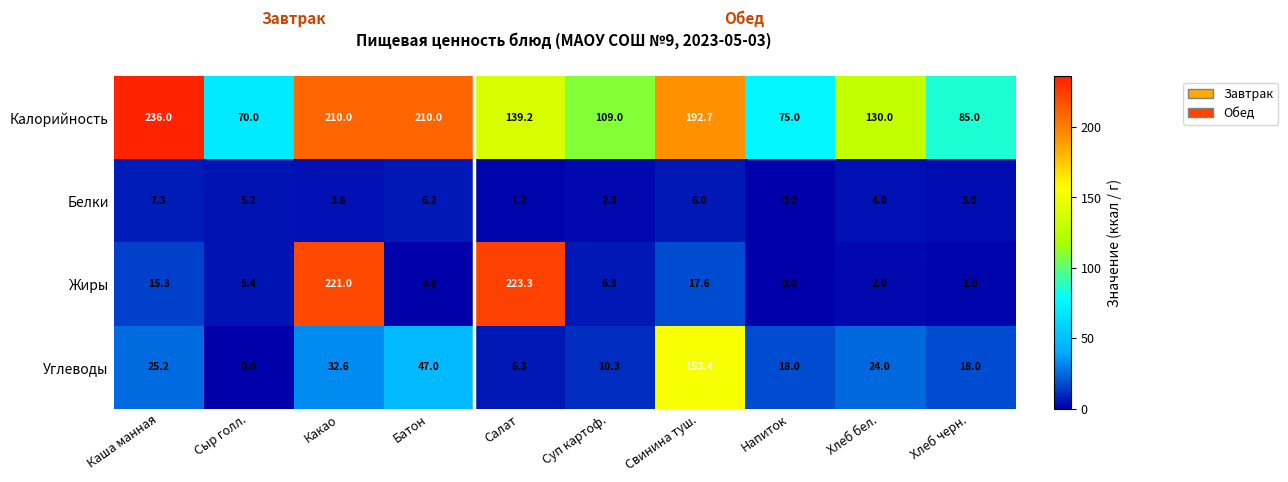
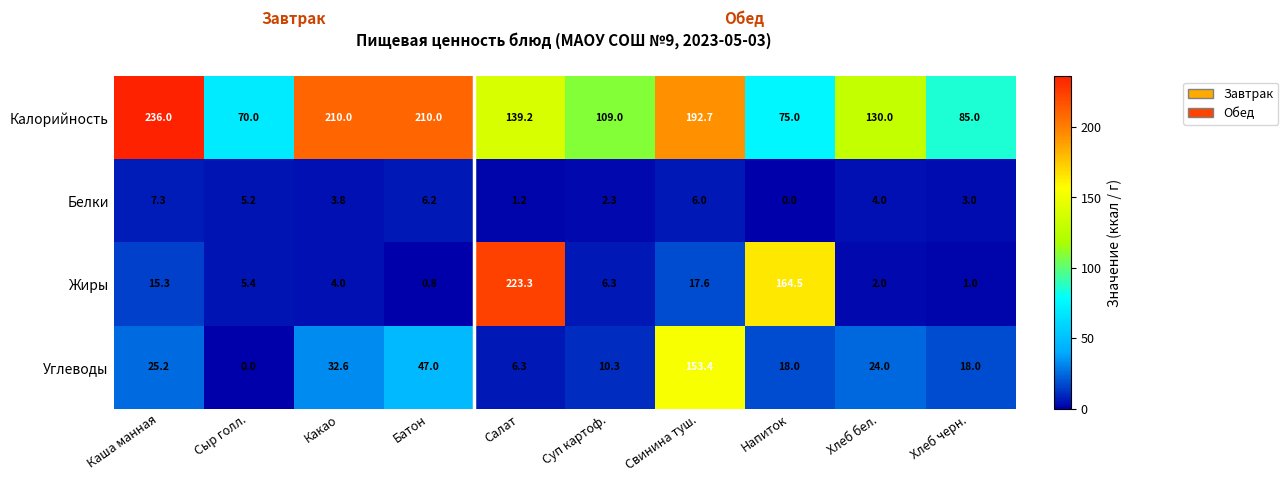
  {
    "Калорийность": {
      "Каша манная": 236.0,
      "Сыр голл.": 70.0,
      "Какао": 210.0,
      "Батон": 210.0,
      "Салат": 139.2,
      "Суп картоф.": 109.0,
      "Свинина туш.": 192.7,
      "Напиток": 75.0,
      "Хлеб бел.": 130.0,
      "Хлеб черн.": 85.0
    },
    "Белки": {
      "Каша манная": 7.3,
      "Сыр голл.": 5.2,
      "Какао": 3.8,
      "Батон": 6.2,
      "Салат": 1.2,
      "Суп картоф.": 2.3,
      "Свинина туш.": 6.0,
      "Напиток": 0.0,
      "Хлеб бел.": 4.0,
      "Хлеб черн.": 3.0
    },
    "Жиры": {
      "Каша манная": 15.3,
      "Сыр голл.": 5.4,
-     "Какао": 221.0,
+     "Какао": 4.0,
      "Батон": 0.8,
      "Салат": 223.3,
      "Суп картоф.": 6.3,
      "Свинина туш.": 17.6,
-     "Напиток": 0.0,
+     "Напиток": 164.5,
      "Хлеб бел.": 2.0,
      "Хлеб черн.": 1.0
    },
    "Углеводы": {
      "Каша манная": 25.2,
      "Сыр голл.": 0.0,
      "Какао": 32.6,
      "Батон": 47.0,
      "Салат": 6.3,
      "Суп картоф.": 10.3,
      "Свинина туш.": 153.4,
      "Напиток": 18.0,
      "Хлеб бел.": 24.0,
      "Хлеб черн.": 18.0
    }
  }
